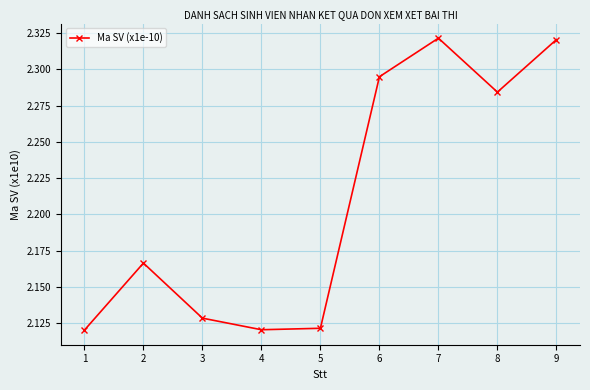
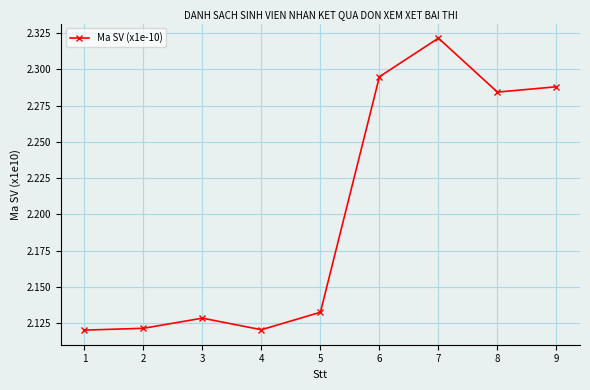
  {
    "1": 2.120,
-   "2": 2.166,
+   "2": 2.122,
    "3": 2.129,
    "4": 2.121,
-   "5": 2.122,
+   "5": 2.133,
    "6": 2.295,
    "7": 2.322,
    "8": 2.284,
-   "9": 2.321
+   "9": 2.288
  }
